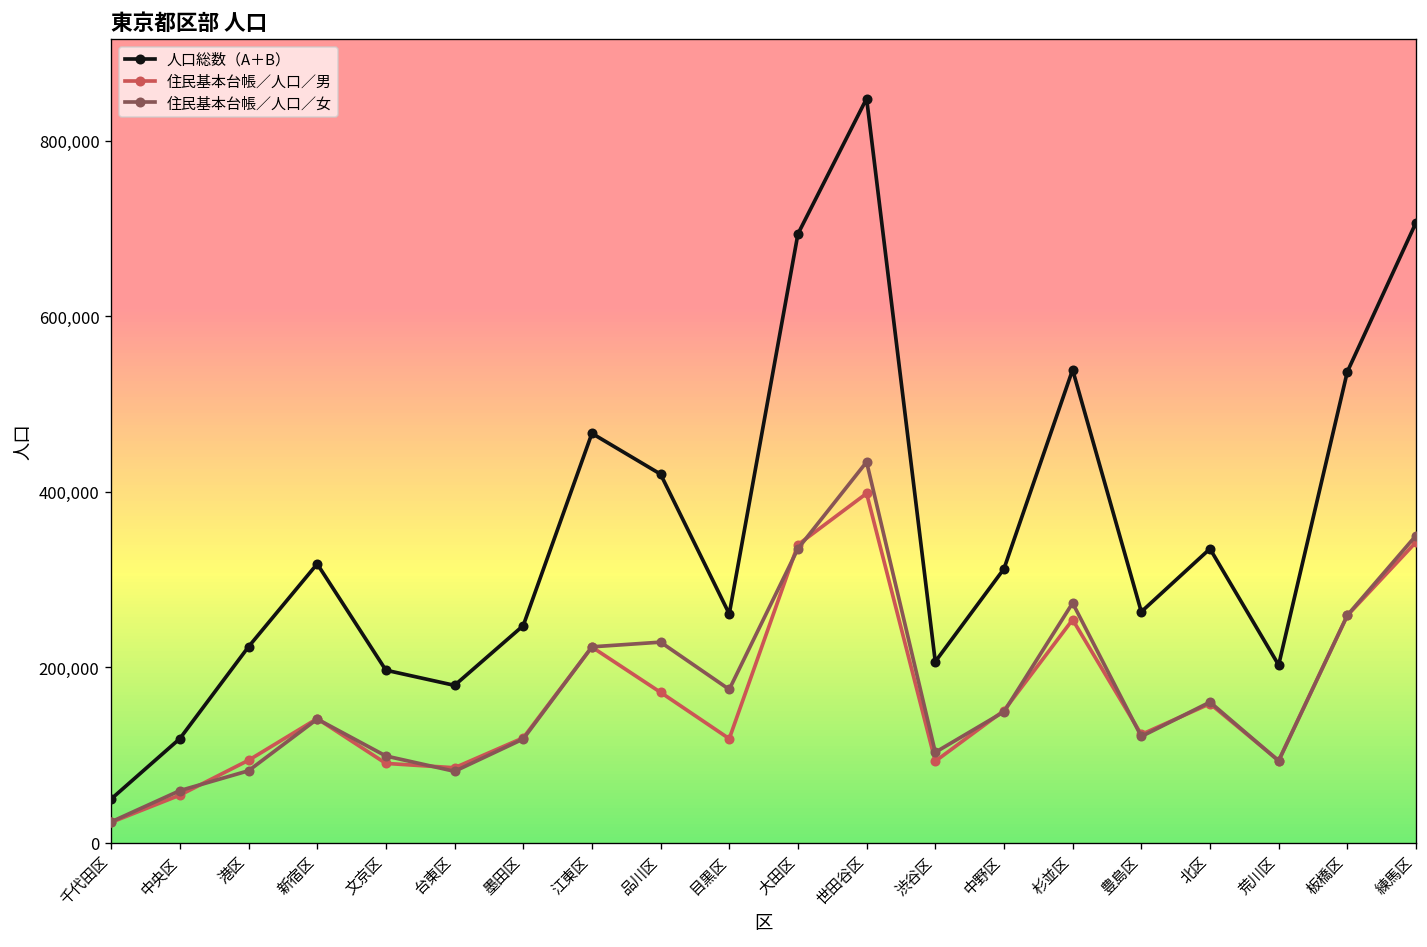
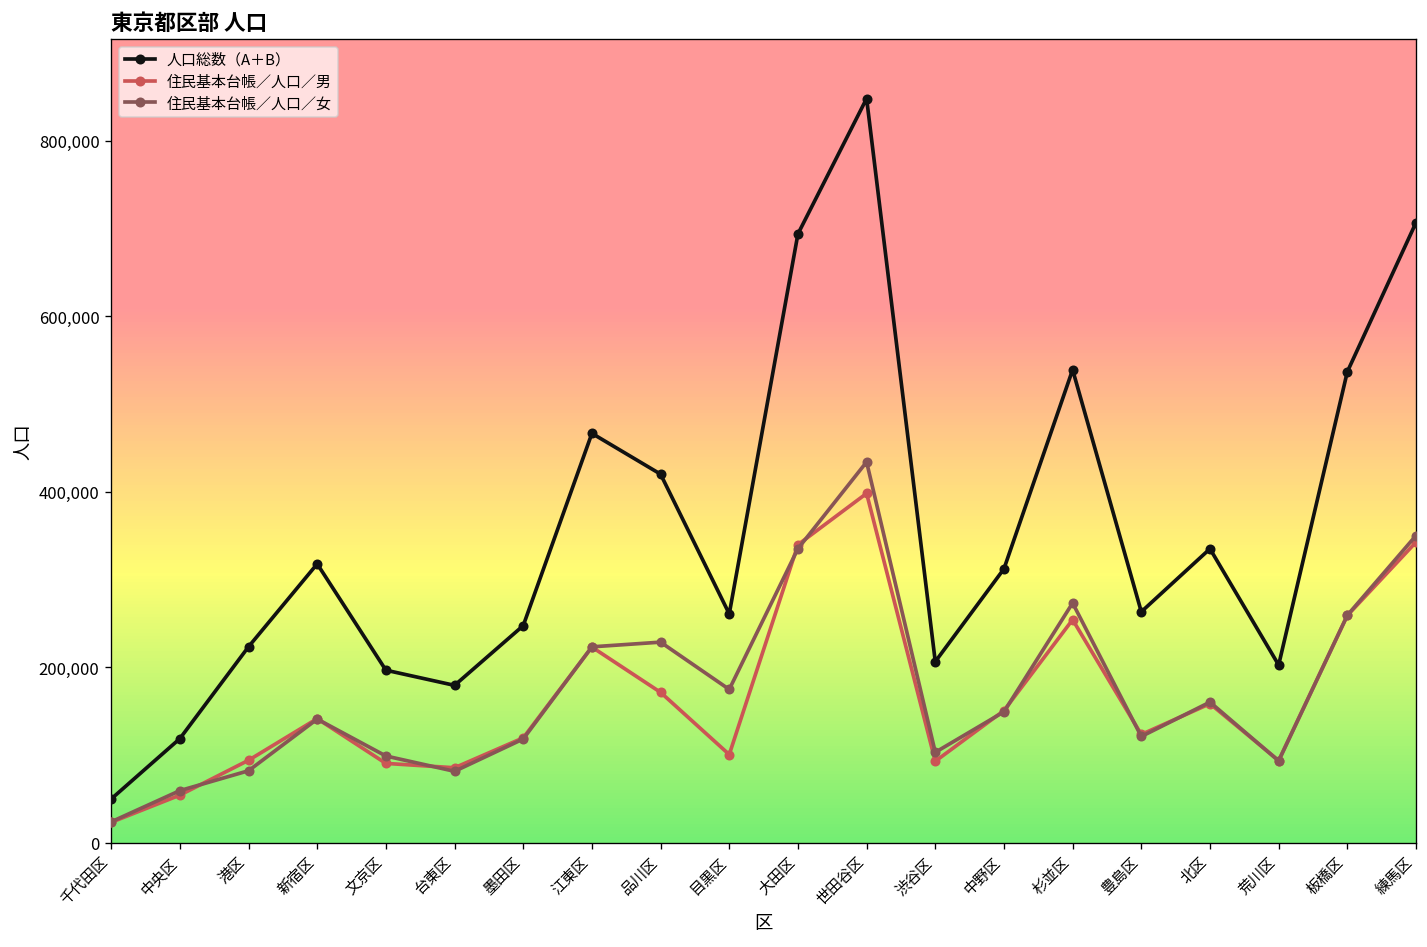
  {
    "人口総数（A＋B）": {
      "千代田区": "50,000",
      "中央区": "120,000",
      "港区": "220,000",
      "新宿区": "320,000",
      "文京区": "200,000",
      "台東区": "180,000",
      "墨田区": "250,000",
      "江東区": "470,000",
      "品川区": "420,000",
      "目黒区": "260,000",
      "大田区": "690,000",
      "世田谷区": "850,000",
      "渋谷区": "210,000",
      "中野区": "310,000",
      "杉並区": "540,000",
      "豊島区": "260,000",
      "北区": "340,000",
      "荒川区": "200,000",
      "板橋区": "540,000",
      "練馬区": "710,000"
    },
    "住民基本台帳／人口／男": {
      "中央区": "50,000",
      "港区": "90,000",
      "文京区": "90,000",
      "台東区": "90,000",
      "品川区": "170,000",
-     "目黒区": "120,000",
+     "目黒区": "100,000",
      "大田区": "340,000",
      "世田谷区": "400,000",
      "渋谷区": "90,000",
      "杉並区": "250,000",
      "練馬区": "340,000"
    },
    "住民基本台帳／人口／女": {
      "中央区": "60,000",
      "港区": "80,000",
      "文京区": "100,000",
      "台東区": "80,000",
      "品川区": "230,000",
      "目黒区": "170,000",
      "大田区": "340,000",
      "世田谷区": "430,000",
      "渋谷区": "100,000",
      "杉並区": "270,000",
      "練馬区": "350,000"
    }
  }
